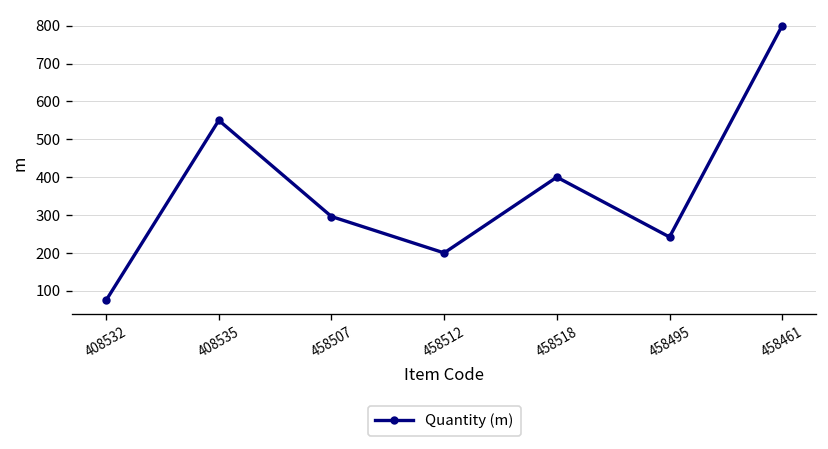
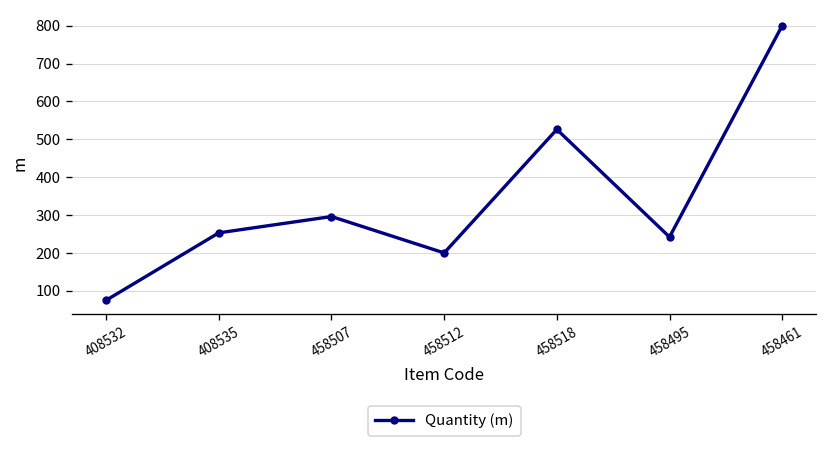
  {
    "408532": 80,
-   "408535": 550,
+   "408535": 250,
    "458507": 300,
    "458512": 200,
-   "458518": 400,
+   "458518": 530,
    "458495": 240,
    "458461": 800
  }
